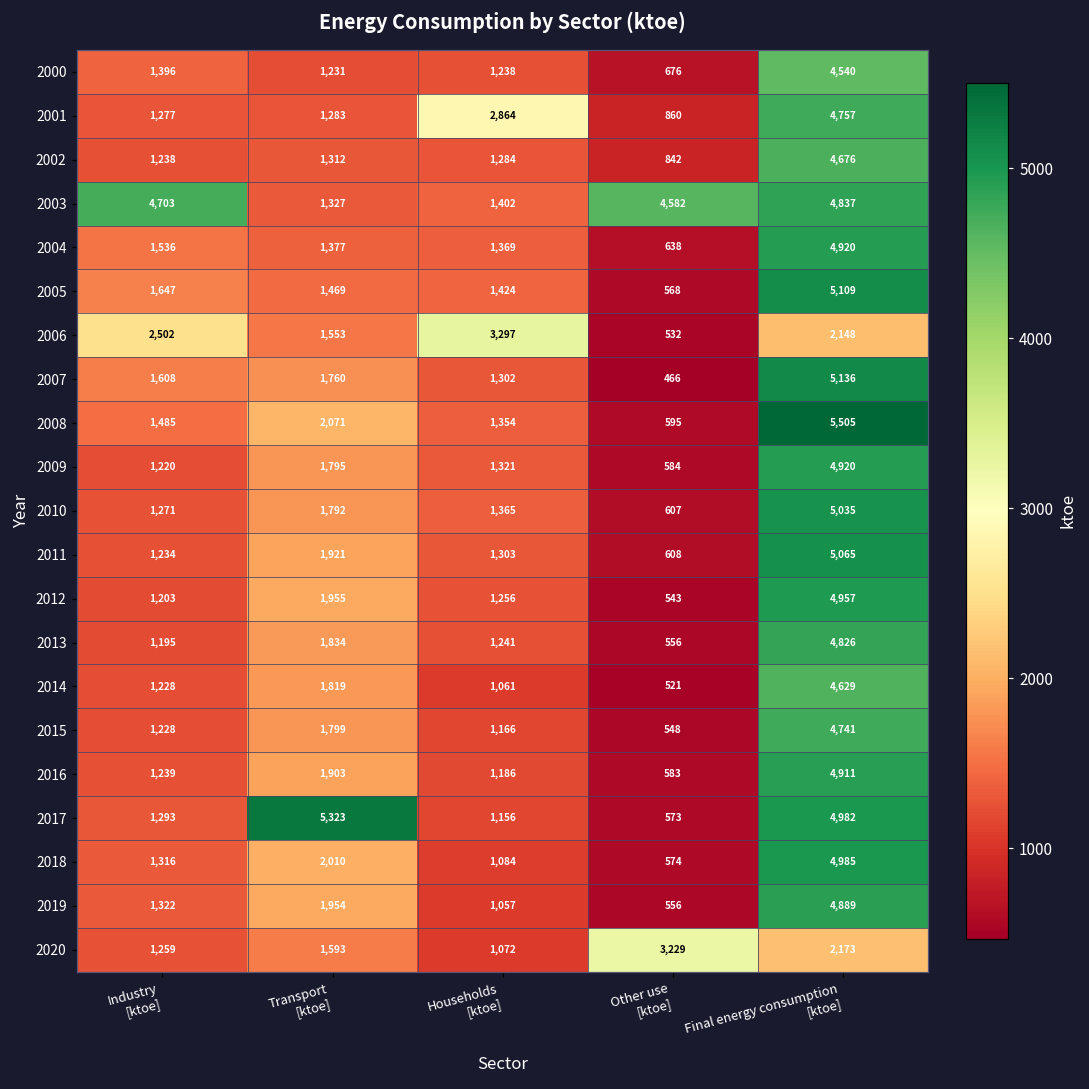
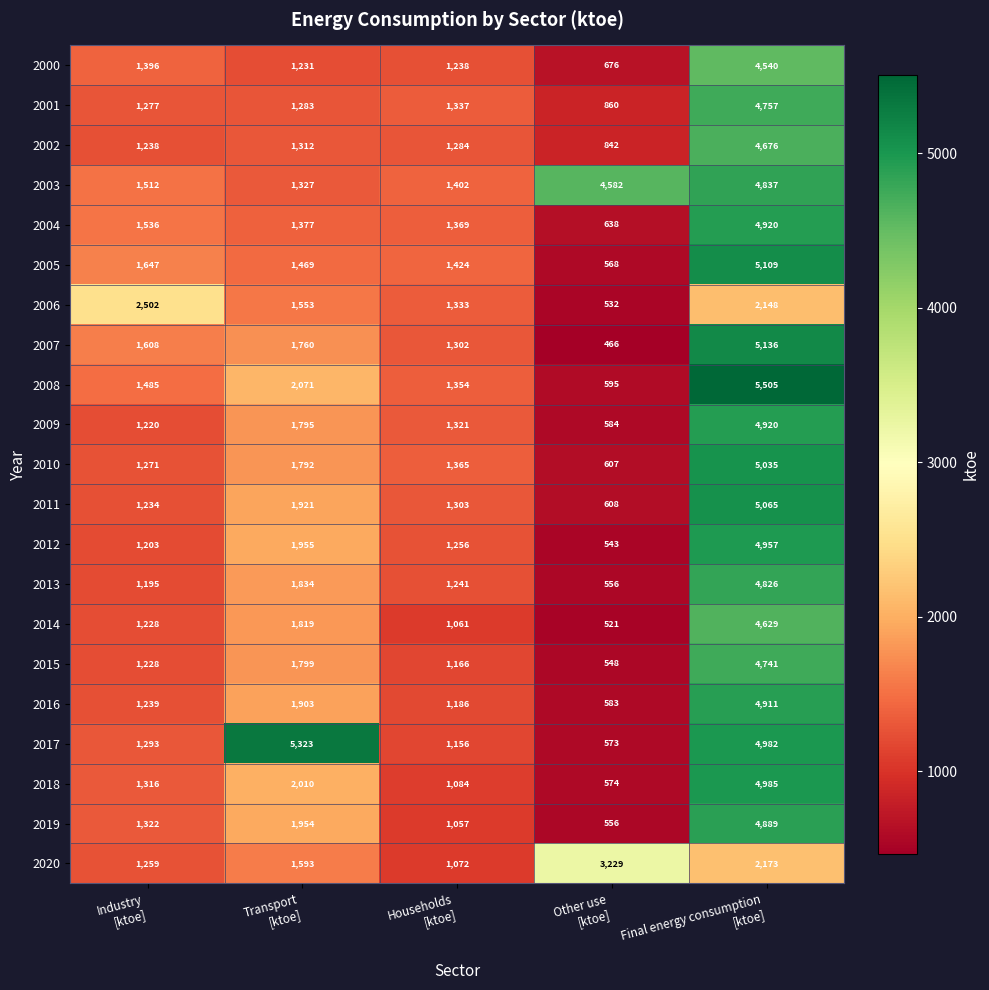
  {
    "2000": {
      "Industry [ktoe]": "1,396",
      "Transport [ktoe]": "1,231",
      "Households [ktoe]": "1,238",
      "Other use [ktoe]": "676",
      "Final energy consumption [ktoe]": "4,540"
    },
    "2001": {
      "Industry [ktoe]": "1,277",
      "Transport [ktoe]": "1,283",
-     "Households [ktoe]": "2,864",
+     "Households [ktoe]": "1,337",
      "Other use [ktoe]": "860",
      "Final energy consumption [ktoe]": "4,757"
    },
    "2002": {
      "Industry [ktoe]": "1,238",
      "Transport [ktoe]": "1,312",
      "Households [ktoe]": "1,284",
      "Other use [ktoe]": "842",
      "Final energy consumption [ktoe]": "4,676"
    },
    "2003": {
-     "Industry [ktoe]": "4,703",
+     "Industry [ktoe]": "1,512",
      "Transport [ktoe]": "1,327",
      "Households [ktoe]": "1,402",
      "Other use [ktoe]": "4,582",
      "Final energy consumption [ktoe]": "4,837"
    },
    "2004": {
      "Industry [ktoe]": "1,536",
      "Transport [ktoe]": "1,377",
      "Households [ktoe]": "1,369",
      "Other use [ktoe]": "638",
      "Final energy consumption [ktoe]": "4,920"
    },
    "2005": {
      "Industry [ktoe]": "1,647",
      "Transport [ktoe]": "1,469",
      "Households [ktoe]": "1,424",
      "Other use [ktoe]": "568",
      "Final energy consumption [ktoe]": "5,109"
    },
    "2006": {
      "Industry [ktoe]": "2,502",
      "Transport [ktoe]": "1,553",
-     "Households [ktoe]": "3,297",
+     "Households [ktoe]": "1,333",
      "Other use [ktoe]": "532",
      "Final energy consumption [ktoe]": "2,148"
    },
    "2007": {
      "Industry [ktoe]": "1,608",
      "Transport [ktoe]": "1,760",
      "Households [ktoe]": "1,302",
      "Other use [ktoe]": "466",
      "Final energy consumption [ktoe]": "5,136"
    },
    "2008": {
      "Industry [ktoe]": "1,485",
      "Transport [ktoe]": "2,071",
      "Households [ktoe]": "1,354",
      "Other use [ktoe]": "595",
      "Final energy consumption [ktoe]": "5,505"
    },
    "2009": {
      "Industry [ktoe]": "1,220",
      "Transport [ktoe]": "1,795",
      "Households [ktoe]": "1,321",
      "Other use [ktoe]": "584",
      "Final energy consumption [ktoe]": "4,920"
    },
    "2010": {
      "Industry [ktoe]": "1,271",
      "Transport [ktoe]": "1,792",
      "Households [ktoe]": "1,365",
      "Other use [ktoe]": "607",
      "Final energy consumption [ktoe]": "5,035"
    },
    "2011": {
      "Industry [ktoe]": "1,234",
      "Transport [ktoe]": "1,921",
      "Households [ktoe]": "1,303",
      "Other use [ktoe]": "608",
      "Final energy consumption [ktoe]": "5,065"
    },
    "2012": {
      "Industry [ktoe]": "1,203",
      "Transport [ktoe]": "1,955",
      "Households [ktoe]": "1,256",
      "Other use [ktoe]": "543",
      "Final energy consumption [ktoe]": "4,957"
    },
    "2013": {
      "Industry [ktoe]": "1,195",
      "Transport [ktoe]": "1,834",
      "Households [ktoe]": "1,241",
      "Other use [ktoe]": "556",
      "Final energy consumption [ktoe]": "4,826"
    },
    "2014": {
      "Industry [ktoe]": "1,228",
      "Transport [ktoe]": "1,819",
      "Households [ktoe]": "1,061",
      "Other use [ktoe]": "521",
      "Final energy consumption [ktoe]": "4,629"
    },
    "2015": {
      "Industry [ktoe]": "1,228",
      "Transport [ktoe]": "1,799",
      "Households [ktoe]": "1,166",
      "Other use [ktoe]": "548",
      "Final energy consumption [ktoe]": "4,741"
    },
    "2016": {
      "Industry [ktoe]": "1,239",
      "Transport [ktoe]": "1,903",
      "Households [ktoe]": "1,186",
      "Other use [ktoe]": "583",
      "Final energy consumption [ktoe]": "4,911"
    },
    "2017": {
      "Industry [ktoe]": "1,293",
      "Transport [ktoe]": "5,323",
      "Households [ktoe]": "1,156",
      "Other use [ktoe]": "573",
      "Final energy consumption [ktoe]": "4,982"
    },
    "2018": {
      "Industry [ktoe]": "1,316",
      "Transport [ktoe]": "2,010",
      "Households [ktoe]": "1,084",
      "Other use [ktoe]": "574",
      "Final energy consumption [ktoe]": "4,985"
    },
    "2019": {
      "Industry [ktoe]": "1,322",
      "Transport [ktoe]": "1,954",
      "Households [ktoe]": "1,057",
      "Other use [ktoe]": "556",
      "Final energy consumption [ktoe]": "4,889"
    },
    "2020": {
      "Industry [ktoe]": "1,259",
      "Transport [ktoe]": "1,593",
      "Households [ktoe]": "1,072",
      "Other use [ktoe]": "3,229",
      "Final energy consumption [ktoe]": "2,173"
    }
  }
